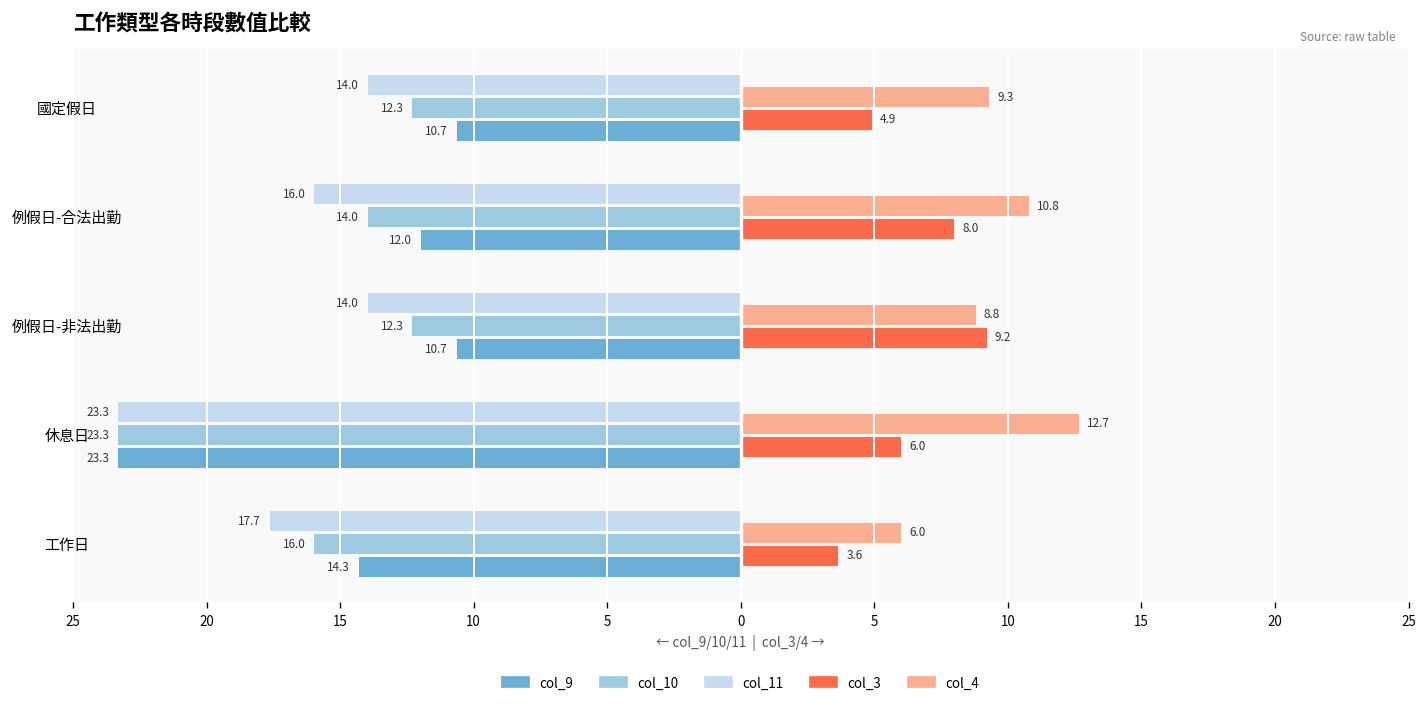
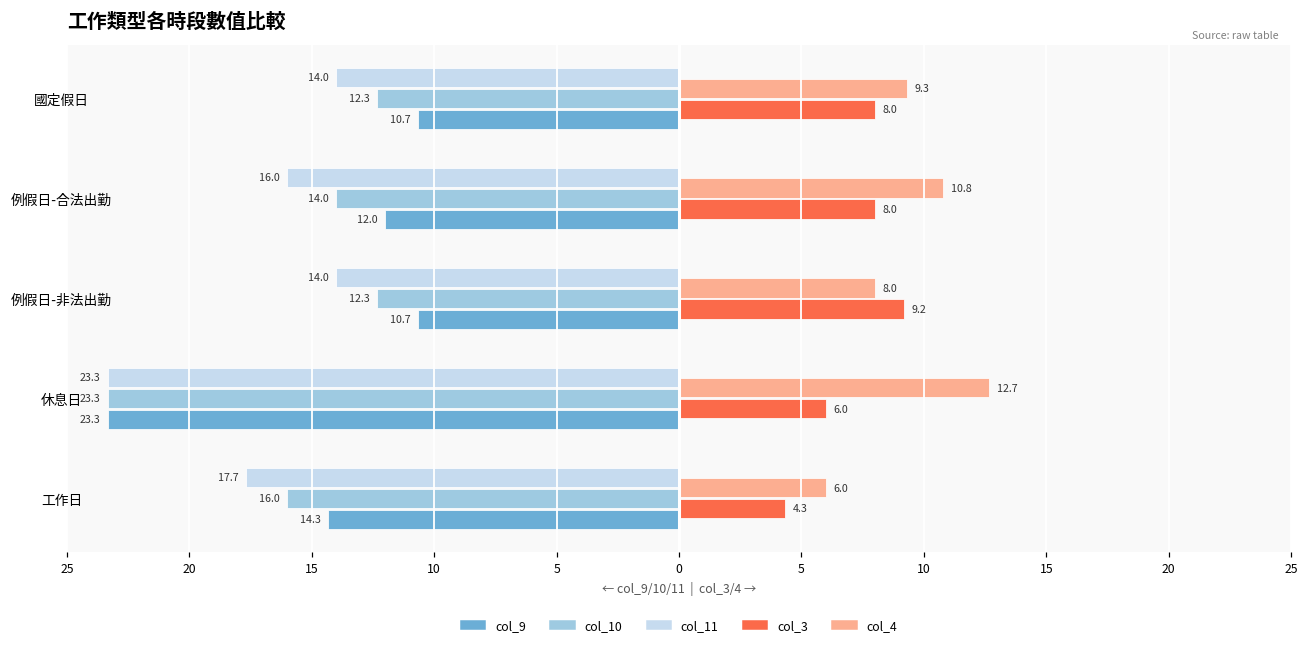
  {
    "col_3": {
-     "國定假日": 4.9,
+     "國定假日": 8.0,
      "例假日-合法出勤": 8.0,
      "例假日-非法出勤": 9.2,
      "休息日": 6.0,
-     "工作日": 3.6
+     "工作日": 4.3
    },
    "col_4": {
      "國定假日": 9.3,
      "例假日-合法出勤": 10.8,
-     "例假日-非法出勤": 8.8,
+     "例假日-非法出勤": 8.0,
      "休息日": 12.7,
      "工作日": 6.0
    }
  }
